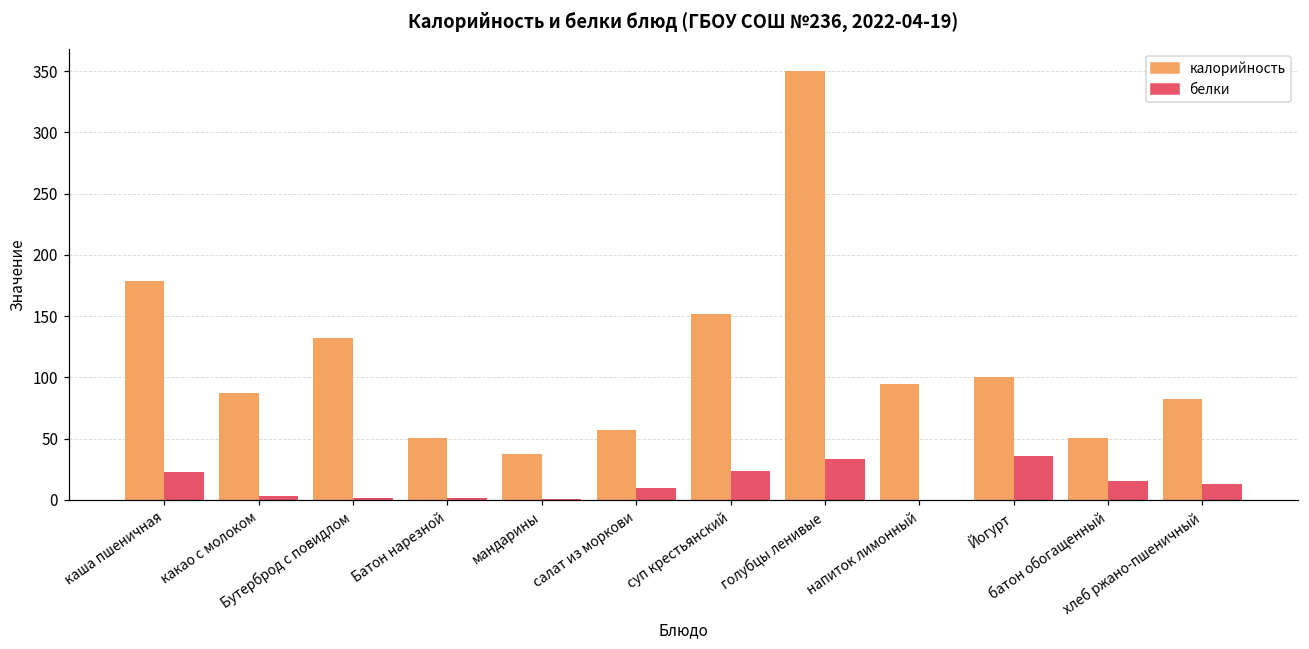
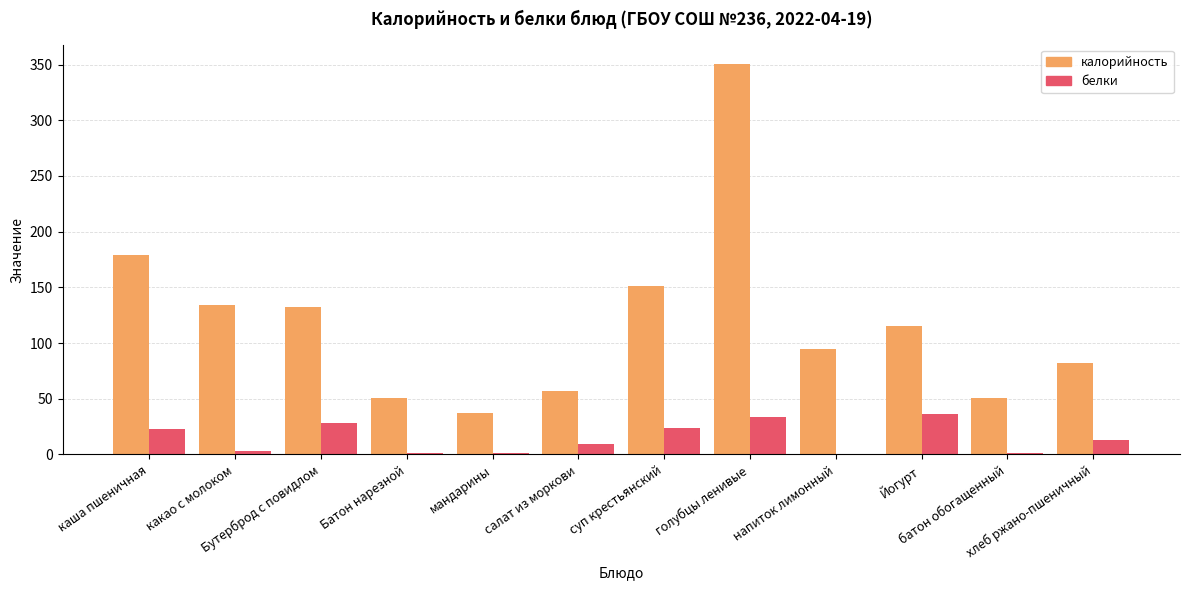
  {
    "калорийность": {
      "каша пшеничная": 179,
-     "какао с молоком": 87,
+     "какао с молоком": 134,
      "Бутерброд с повидлом": 132,
      "Батон нарезной": 51,
      "мандарины": 38,
      "салат из моркови": 57,
      "суп крестьянский": 151,
      "голубцы ленивые": 350,
      "напиток лимонный": 95,
-     "Йогурт": 100,
+     "Йогурт": 115,
      "батон обогащенный": 51,
      "хлеб ржано-пшеничный": 82
    },
    "белки": {
      "каша пшеничная": 23,
      "какао с молоком": 3,
-     "Бутерброд с повидлом": 1,
+     "Бутерброд с повидлом": 28,
      "салат из моркови": 10,
      "суп крестьянский": 24,
      "голубцы ленивые": 34,
      "Йогурт": 36,
-     "батон обогащенный": 15,
+     "батон обогащенный": 1,
      "хлеб ржано-пшеничный": 13
    }
  }
